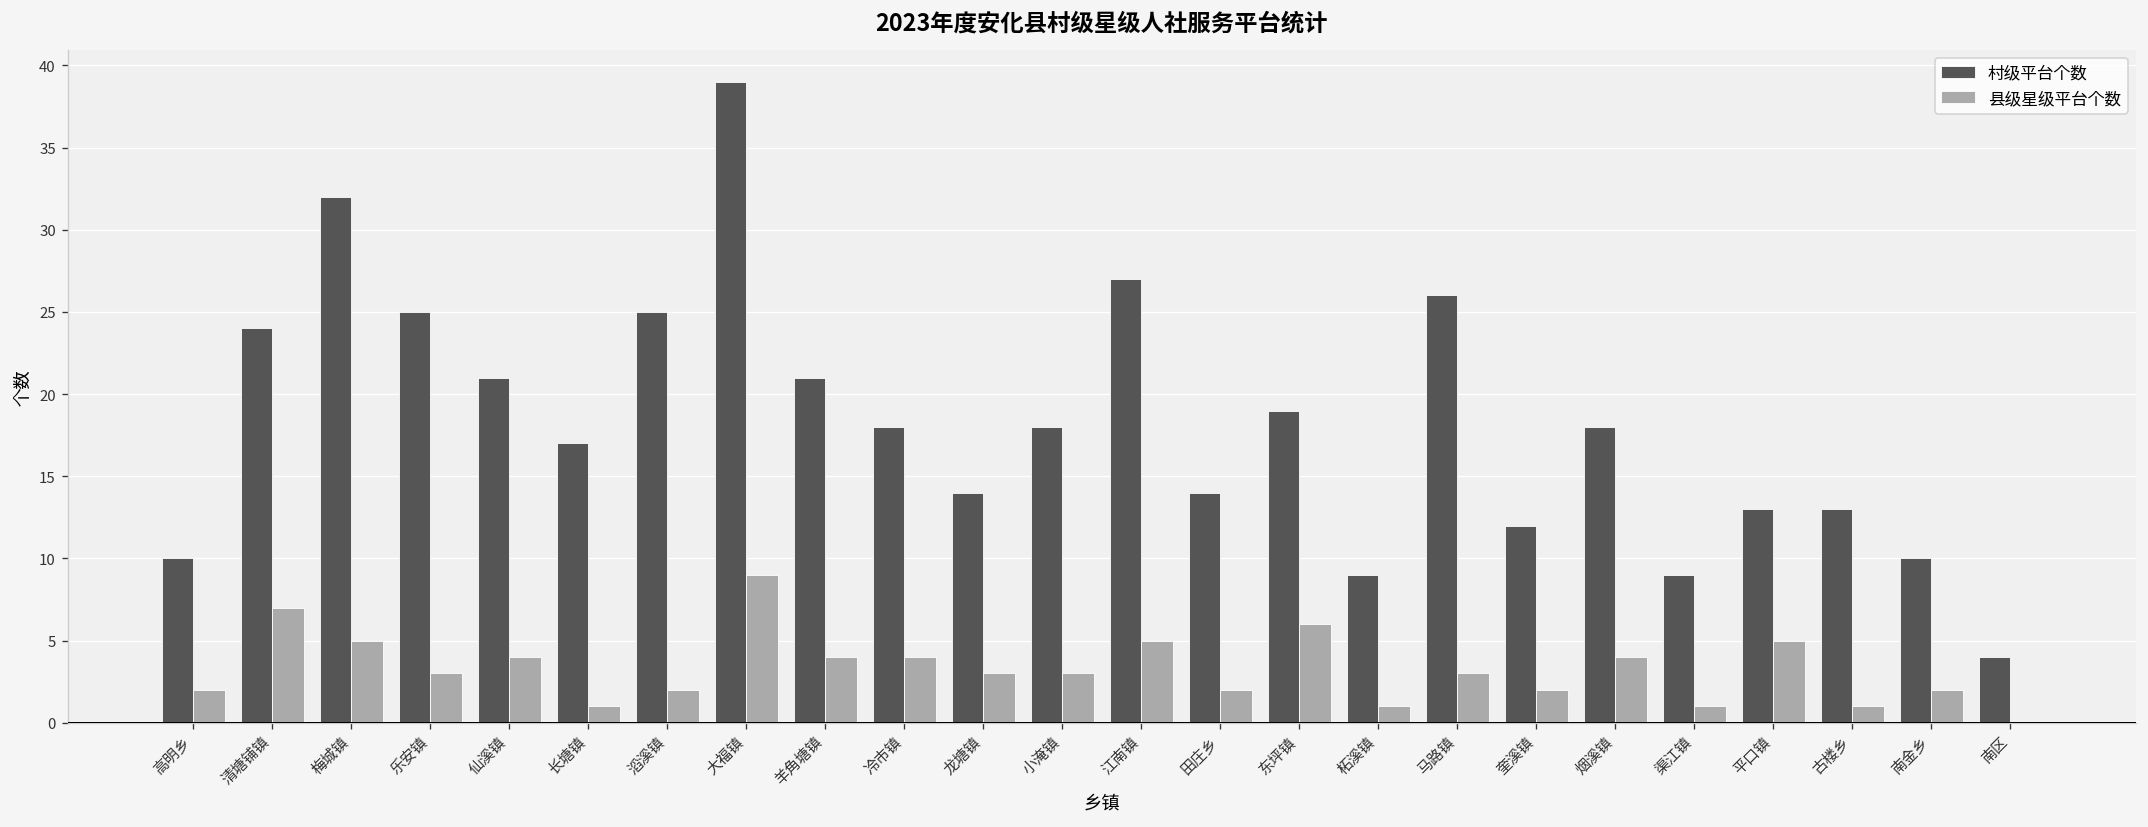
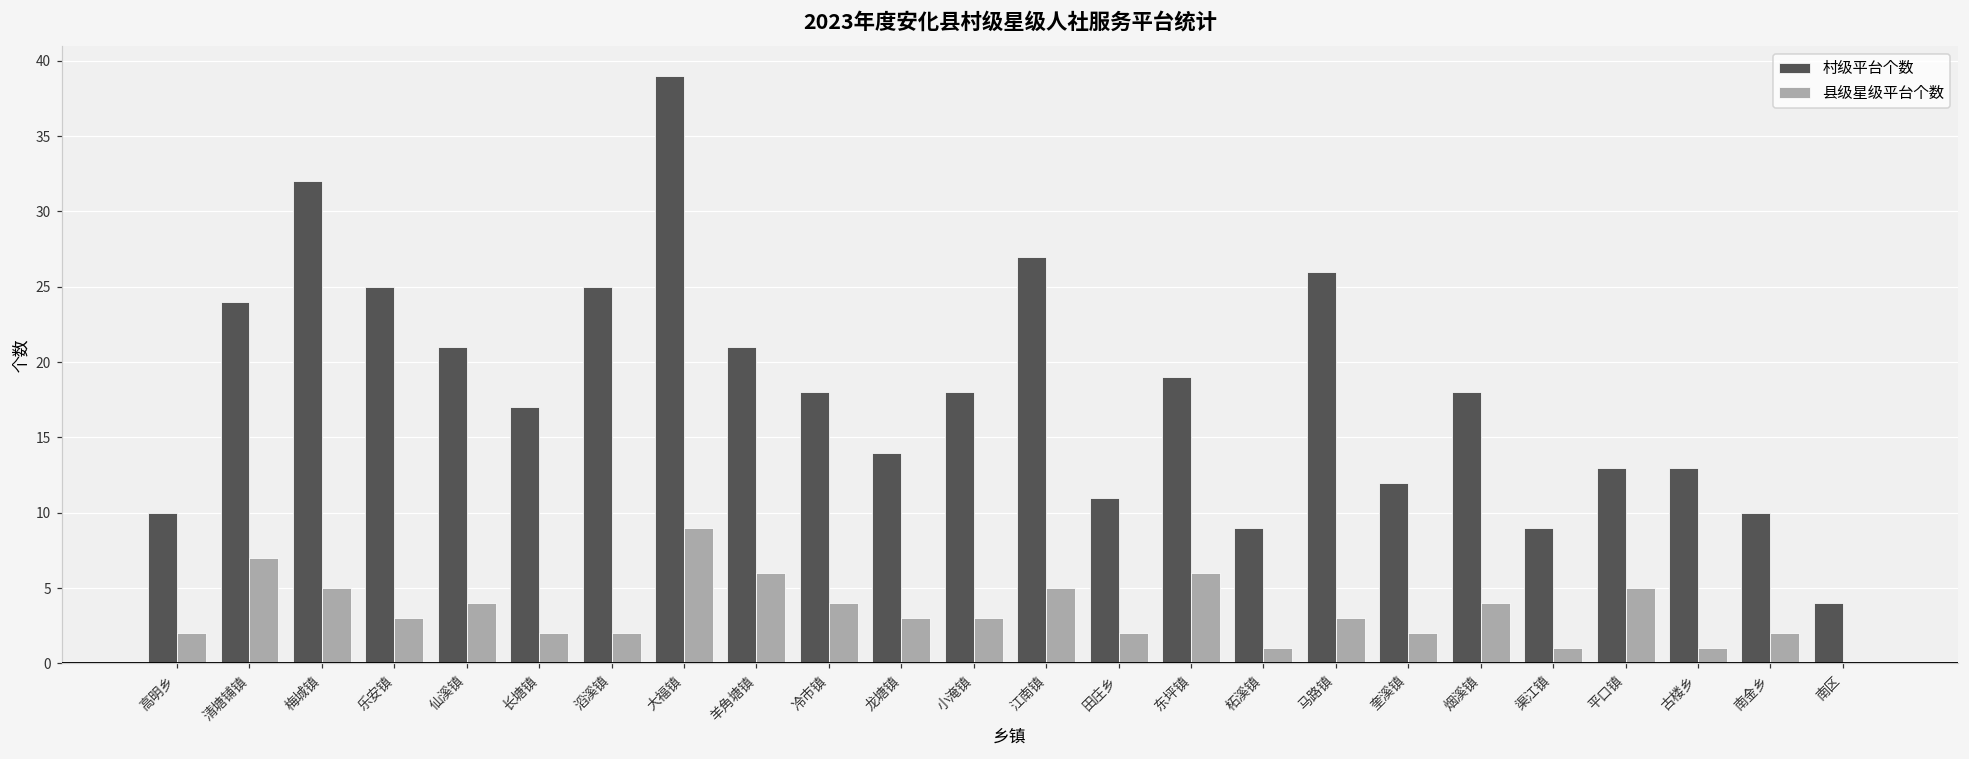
  {
    "村级平台个数": {
      "高明乡": 10,
      "清塘铺镇": 24,
      "梅城镇": 32,
      "乐安镇": 25,
      "仙溪镇": 21,
      "长塘镇": 17,
      "滔溪镇": 25,
      "大福镇": 39,
      "羊角塘镇": 21,
      "冷市镇": 18,
      "龙塘镇": 14,
      "小淹镇": 18,
      "江南镇": 27,
-     "田庄乡": 14,
+     "田庄乡": 11,
      "东坪镇": 19,
      "柘溪镇": 9,
      "马路镇": 26,
      "奎溪镇": 12,
      "烟溪镇": 18,
      "渠江镇": 9,
      "平口镇": 13,
      "古楼乡": 13,
      "南金乡": 10,
      "南区": 4
    },
    "县级星级平台个数": {
      "高明乡": 2,
      "清塘铺镇": 7,
      "梅城镇": 5,
      "乐安镇": 3,
      "仙溪镇": 4,
-     "长塘镇": 1,
+     "长塘镇": 2,
      "滔溪镇": 2,
      "大福镇": 9,
-     "羊角塘镇": 4,
+     "羊角塘镇": 6,
      "冷市镇": 4,
      "龙塘镇": 3,
      "小淹镇": 3,
      "江南镇": 5,
      "田庄乡": 2,
      "东坪镇": 6,
      "柘溪镇": 1,
      "马路镇": 3,
      "奎溪镇": 2,
      "烟溪镇": 4,
      "渠江镇": 1,
      "平口镇": 5,
      "古楼乡": 1,
      "南金乡": 2,
      "南区": 0
    }
  }
